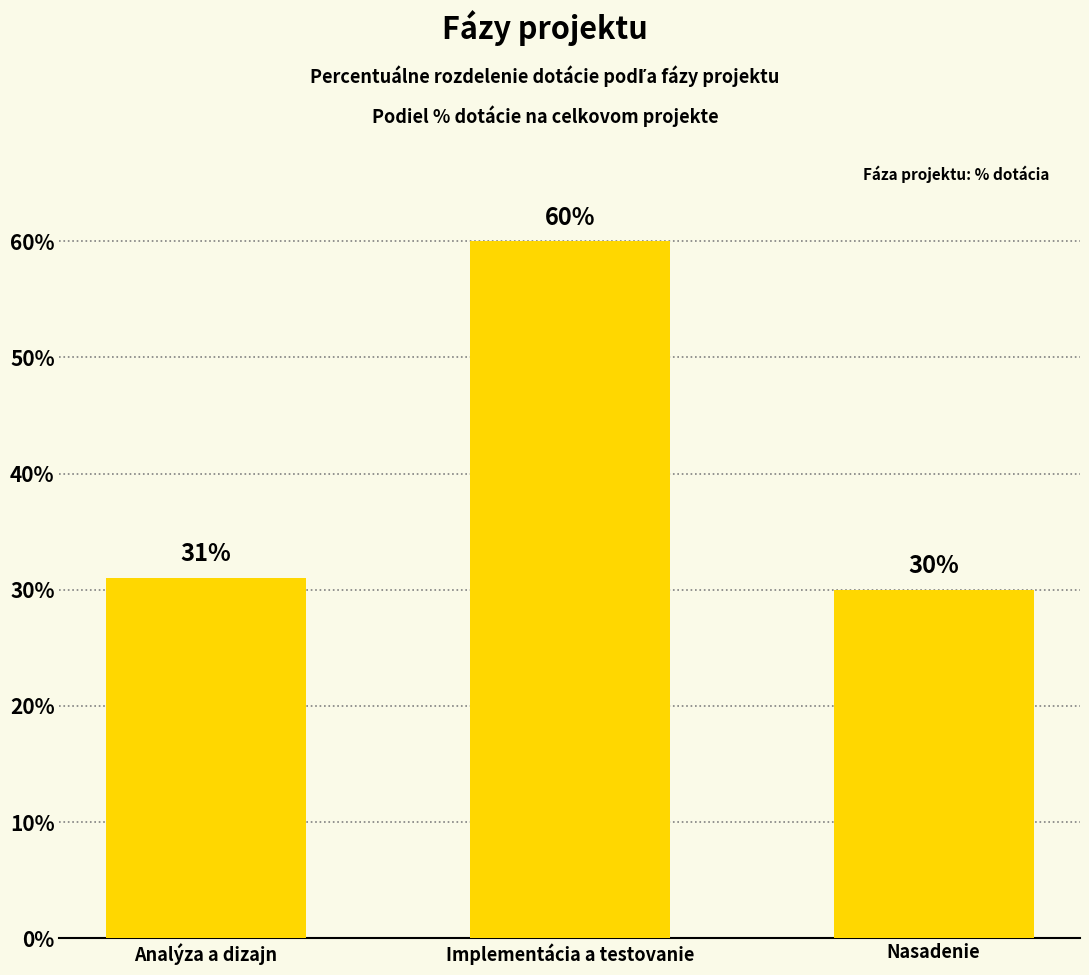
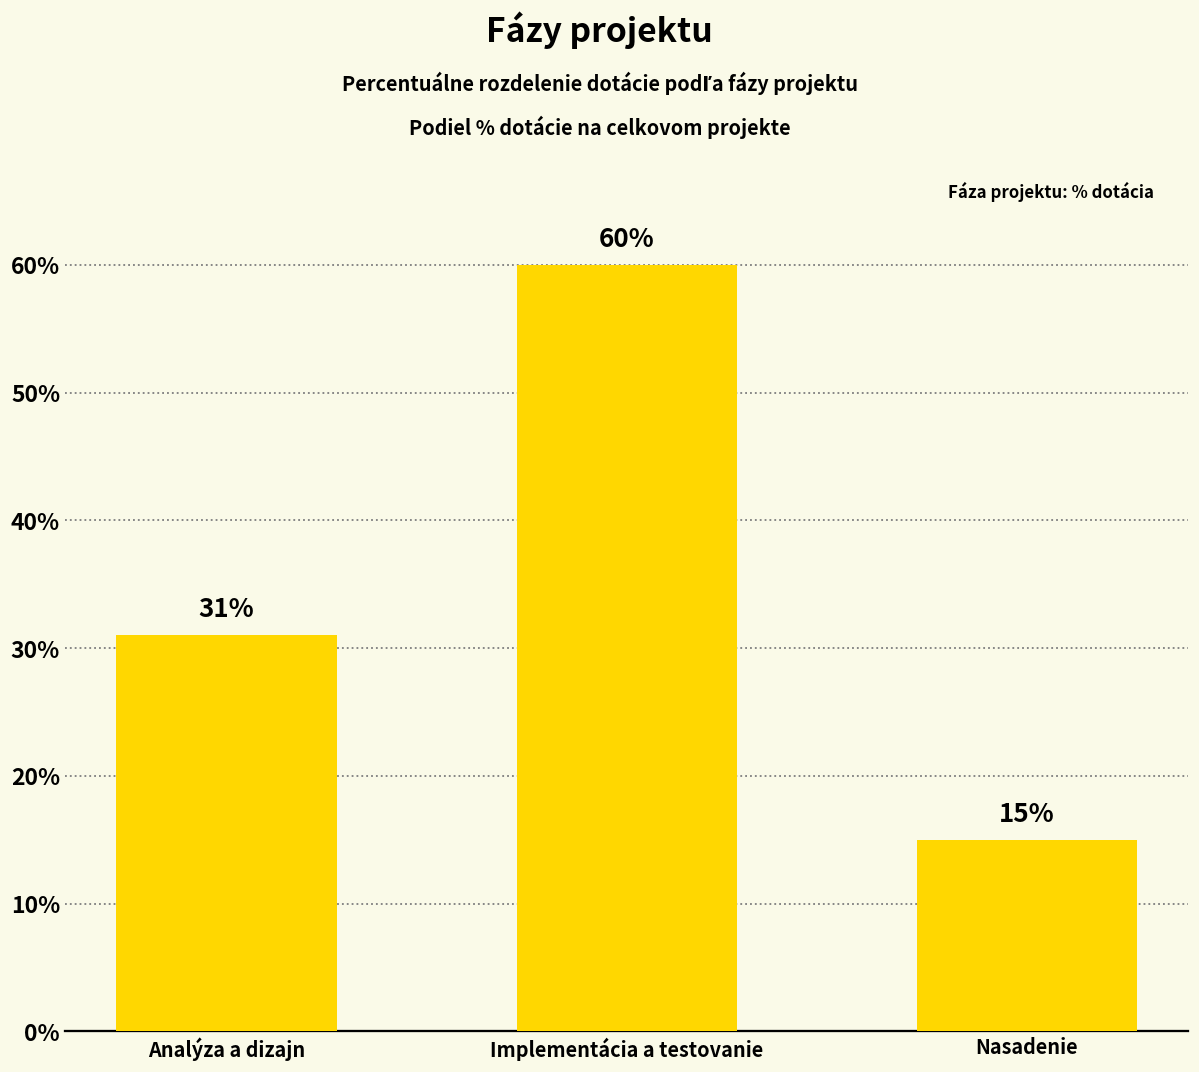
  {
    "Analýza a dizajn": "31%",
    "Implementácia a testovanie": "60%",
-   "Nasadenie": "30%"
+   "Nasadenie": "15%"
  }
